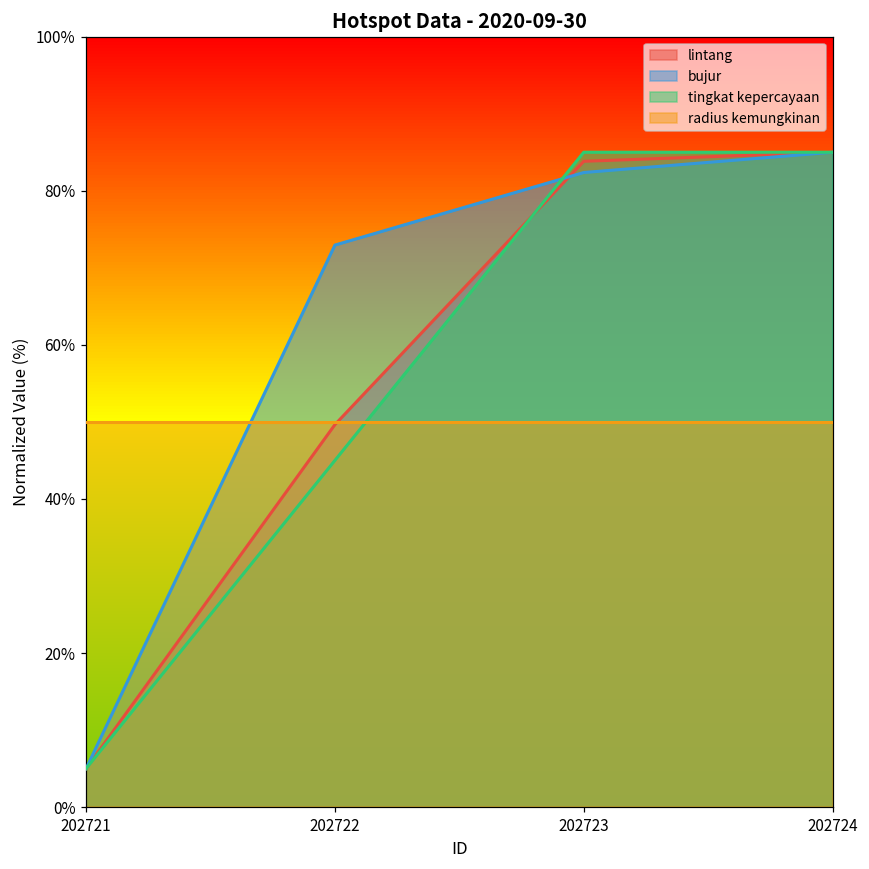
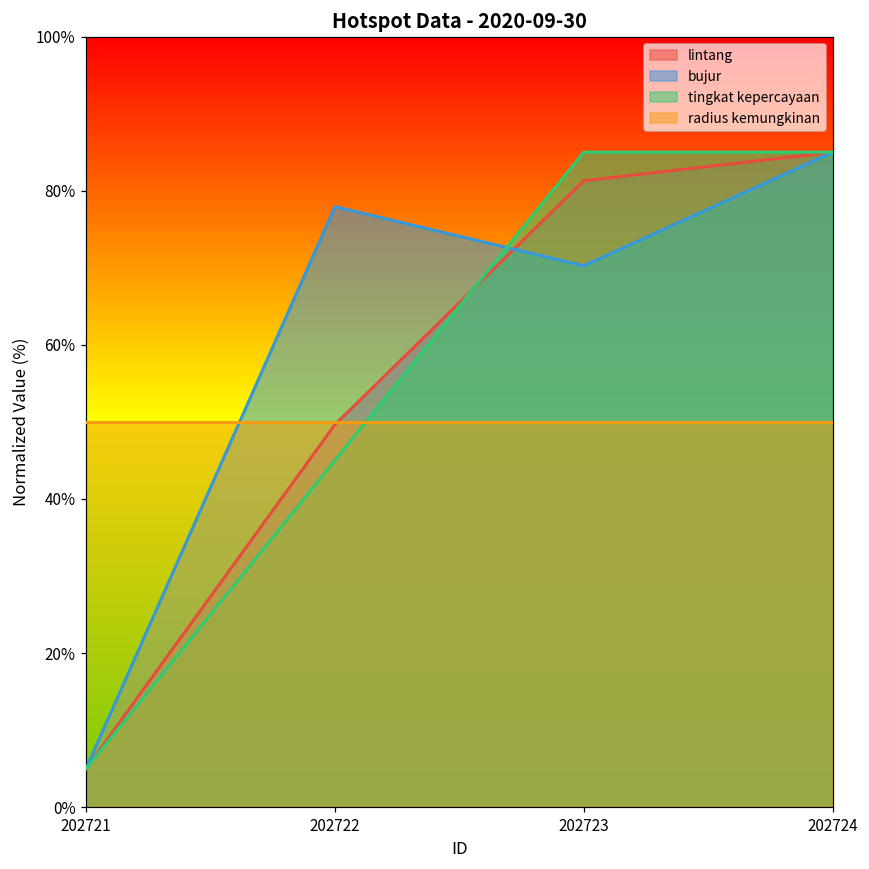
  {
    "lintang": {
-     "202723": "84%"
+     "202723": "81%"
    },
    "bujur": {
-     "202722": "73%",
-     "202723": "82%"
+     "202722": "78%",
+     "202723": "70%"
    },
    "tingkat kepercayaan": {
      "202722": "45%",
      "202723": "85%"
    },
    "radius kemungkinan": {
      "202721": "50%",
      "202723": "50%",
      "202724": "50%"
    }
  }
